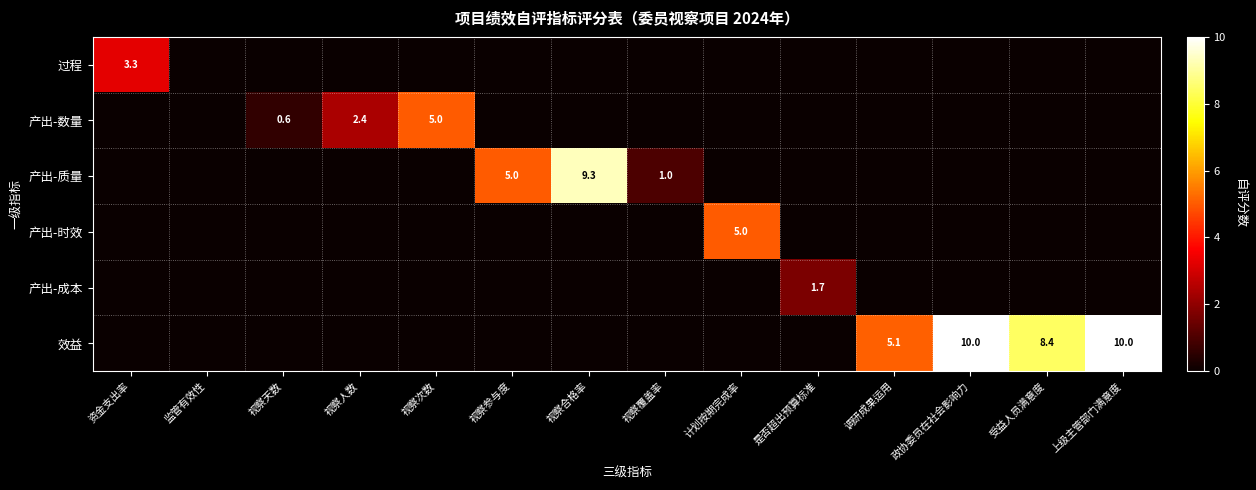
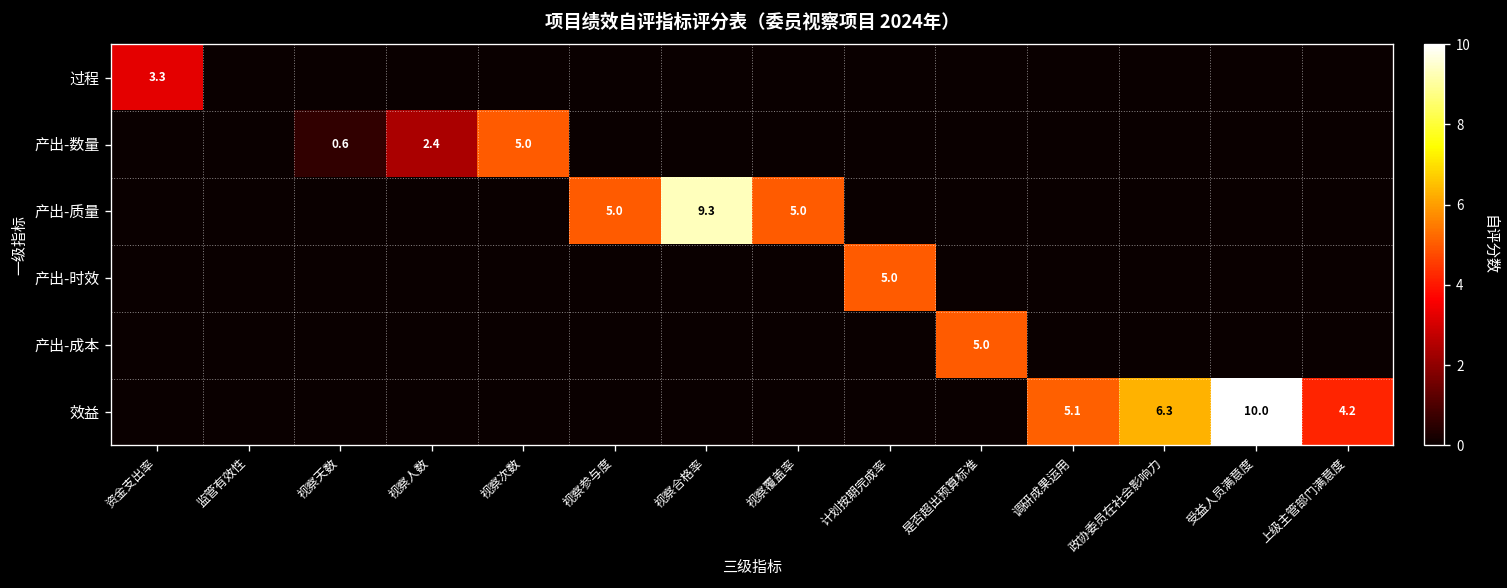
  {
    "过程": {
      "资金支出率": 3.3
    },
    "产出-数量": {
      "视察天数": 0.6,
      "视察人数": 2.4,
      "视察次数": 5.0
    },
    "产出-质量": {
      "视察参与度": 5.0,
      "视察合格率": 9.3,
-     "视察覆盖率": 1.0
+     "视察覆盖率": 5.0
    },
    "产出-时效": {
      "计划按期完成率": 5.0
    },
    "产出-成本": {
-     "是否超出预算标准": 1.7
+     "是否超出预算标准": 5.0
    },
    "效益": {
      "调研成果运用": 5.1,
-     "政协委员在社会影响力": 10.0,
-     "受益人员满意度": 8.4,
-     "上级主管部门满意度": 10.0
+     "政协委员在社会影响力": 6.3,
+     "受益人员满意度": 10.0,
+     "上级主管部门满意度": 4.2
    }
  }
